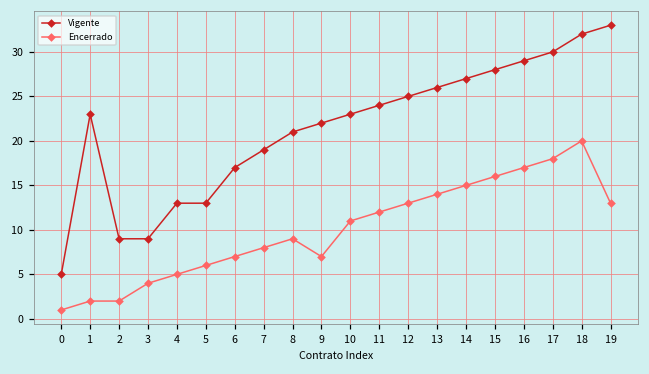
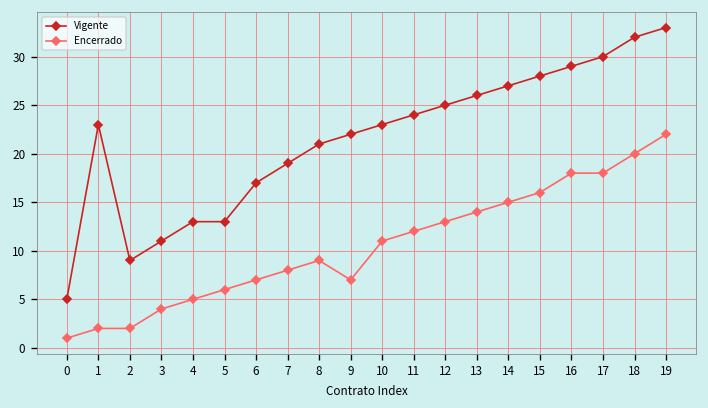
  {
    "Vigente": {
      "0": 5,
      "1": 23,
      "2": 9,
-     "3": 9,
+     "3": 11,
      "4": 13,
      "5": 13,
      "6": 17,
      "7": 19,
      "8": 21,
      "9": 22,
      "10": 23,
      "11": 24,
      "12": 25,
      "13": 26,
      "14": 27,
      "15": 28,
      "16": 29,
      "17": 30,
      "18": 32,
      "19": 33
    },
    "Encerrado": {
      "0": 1,
      "1": 2,
      "2": 2,
      "3": 4,
      "4": 5,
      "5": 6,
      "6": 7,
      "7": 8,
      "8": 9,
      "9": 7,
      "10": 11,
      "11": 12,
      "12": 13,
      "13": 14,
      "14": 15,
      "15": 16,
-     "16": 17,
+     "16": 18,
      "17": 18,
      "18": 20,
-     "19": 13
+     "19": 22
    }
  }
